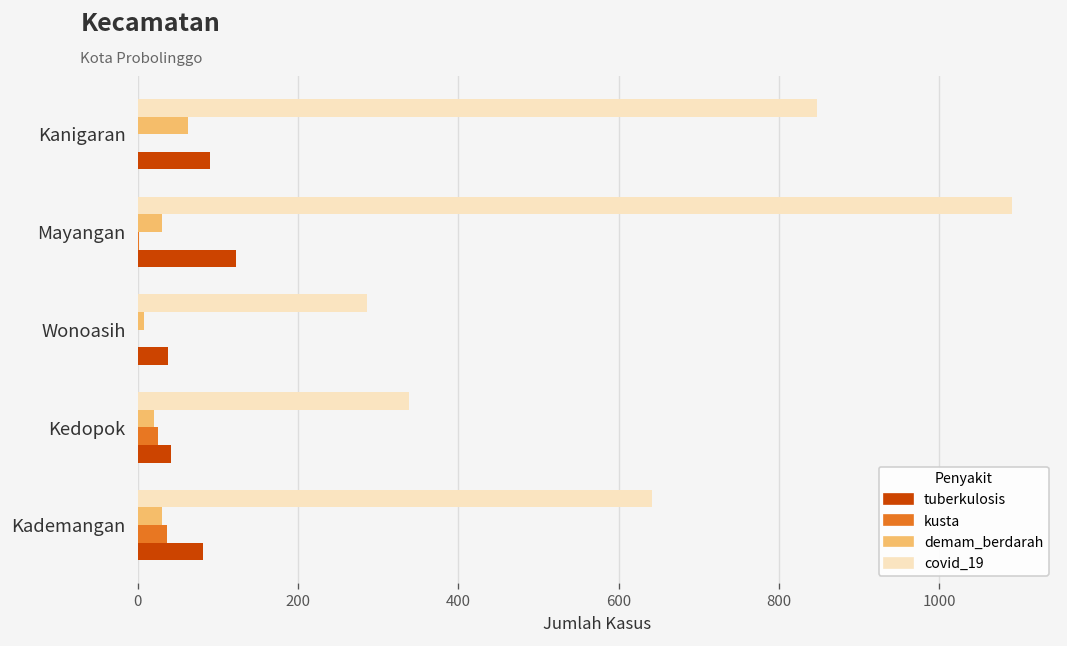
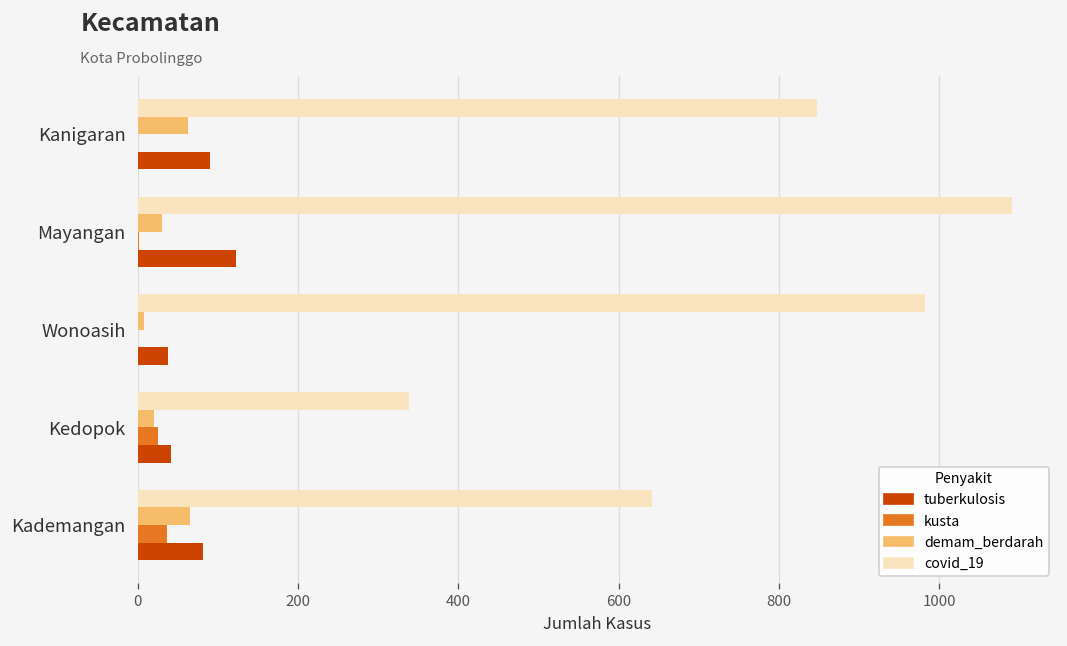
  {
    "tuberkulosis": {
      "Kanigaran": 90,
      "Mayangan": 120,
      "Wonoasih": 40,
      "Kedopok": 40,
      "Kademangan": 80
    },
    "kusta": {
      "Kanigaran": 0,
      "Kedopok": 30,
      "Kademangan": 40
    },
    "demam_berdarah": {
      "Kanigaran": 60,
      "Mayangan": 30,
      "Wonoasih": 10,
      "Kedopok": 20,
-     "Kademangan": 30
+     "Kademangan": 70
    },
    "covid_19": {
      "Kanigaran": 850,
      "Mayangan": 1090,
-     "Wonoasih": 290,
+     "Wonoasih": 980,
      "Kedopok": 340,
      "Kademangan": 640
    }
  }
